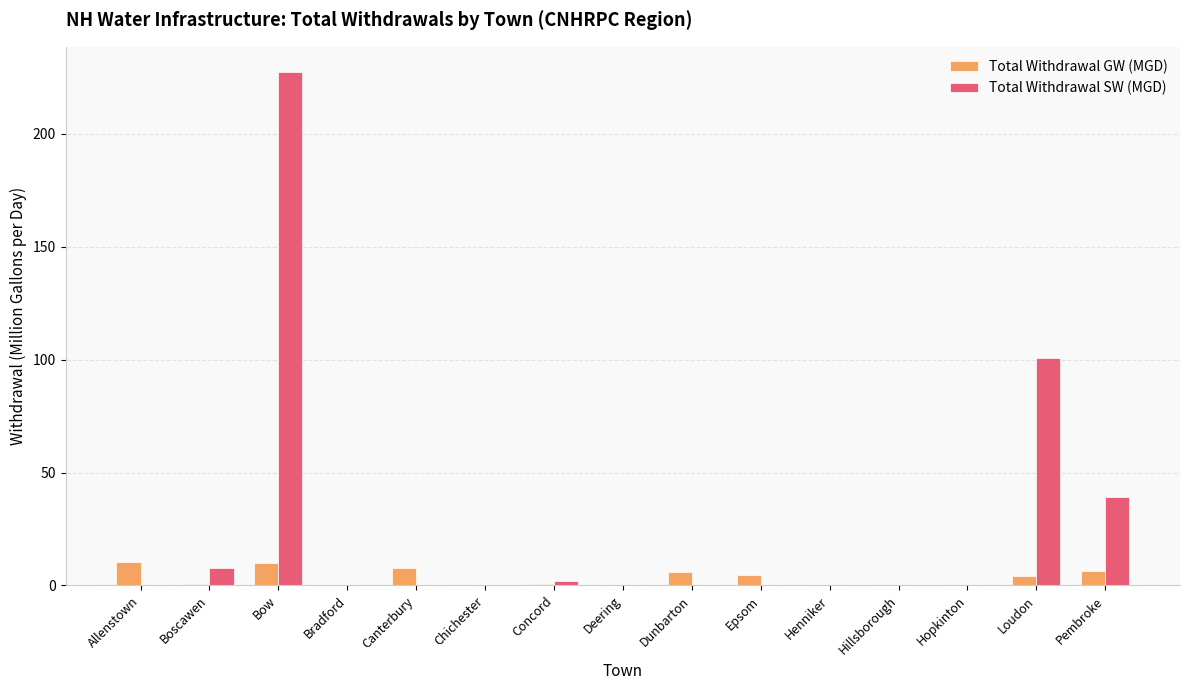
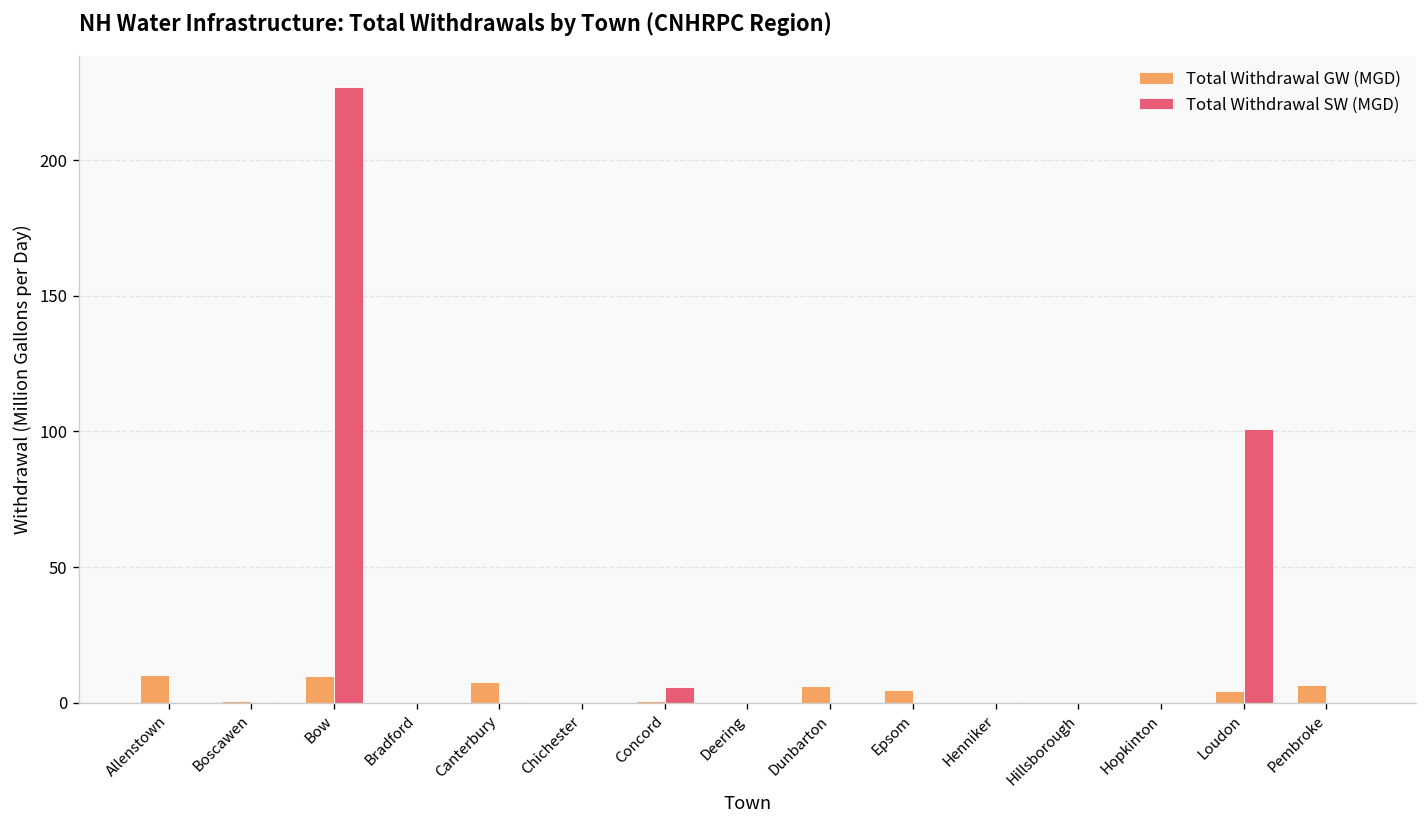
  {
    "Total Withdrawal GW (MGD)": {
      "Allenstown": 10,
      "Bow": 10,
      "Canterbury": 8,
      "Dunbarton": 6,
      "Epsom": 5,
      "Loudon": 4,
      "Pembroke": 7
    },
    "Total Withdrawal SW (MGD)": {
      "Allenstown": 0,
-     "Boscawen": 8,
+     "Boscawen": 0,
      "Bow": 227,
      "Bradford": 0,
      "Chichester": 0,
-     "Concord": 2,
+     "Concord": 6,
      "Deering": 0,
      "Dunbarton": 0,
      "Epsom": 0,
      "Loudon": 101,
-     "Pembroke": 39
+     "Pembroke": 0
    }
  }
